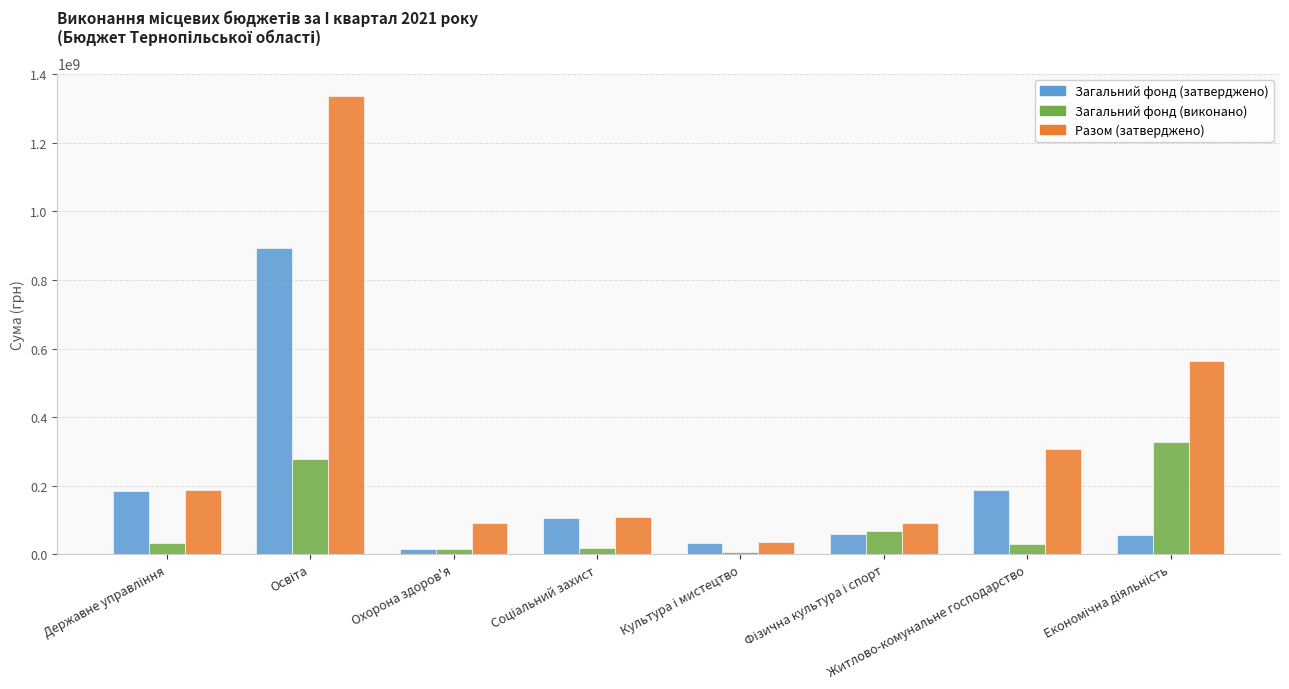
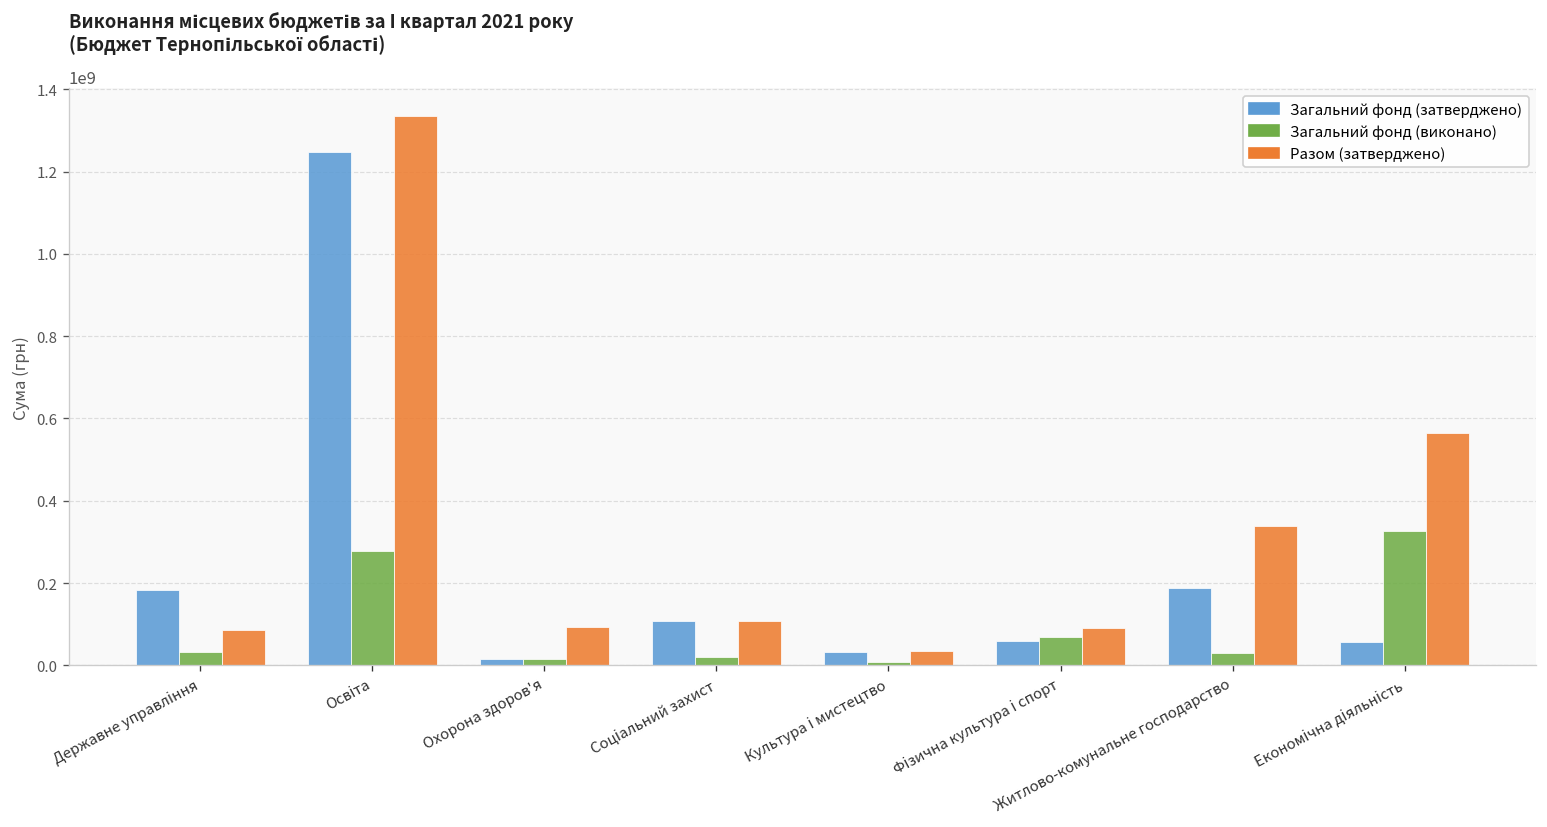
  {
    "Загальний фонд (затверджено)": {
      "Державне управління": 180000000,
-     "Освіта": 890000000,
+     "Освіта": 1250000000,
      "Охорона здоров'я": 20000000,
      "Соціальний захист": 110000000,
      "Культура і мистецтво": 30000000,
      "Фізична культура і спорт": 60000000,
      "Житлово-комунальне господарство": 190000000,
      "Економічна діяльність": 60000000
    },
    "Загальний фонд (виконано)": {
      "Державне управління": 30000000,
      "Освіта": 280000000,
      "Охорона здоров'я": 20000000,
      "Соціальний захист": 20000000,
      "Фізична культура і спорт": 70000000,
      "Житлово-комунальне господарство": 30000000,
      "Економічна діяльність": 330000000
    },
    "Разом (затверджено)": {
-     "Державне управління": 190000000,
+     "Державне управління": 80000000,
      "Освіта": 1340000000,
      "Охорона здоров'я": 90000000,
      "Соціальний захист": 110000000,
      "Культура і мистецтво": 30000000,
      "Фізична культура і спорт": 90000000,
-     "Житлово-комунальне господарство": 310000000,
+     "Житлово-комунальне господарство": 340000000,
      "Економічна діяльність": 560000000
    }
  }
